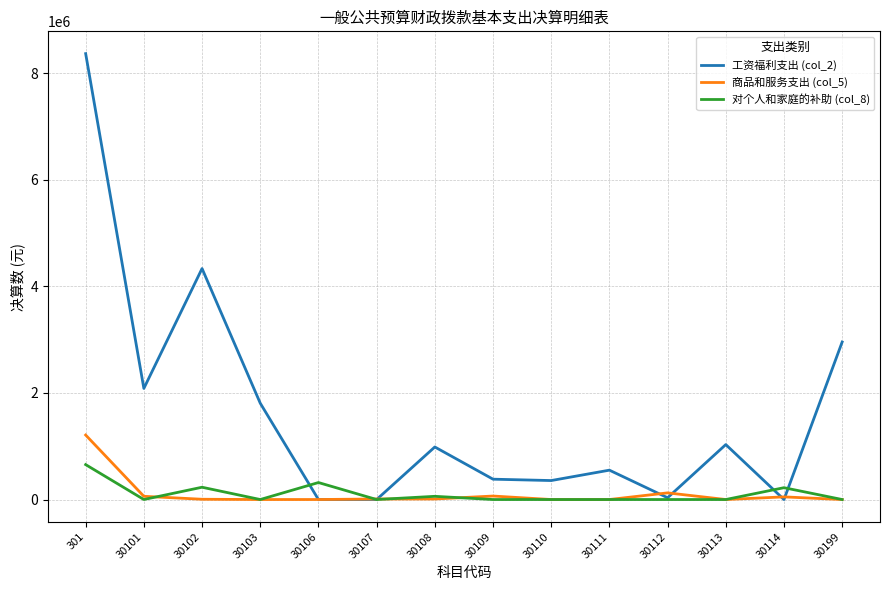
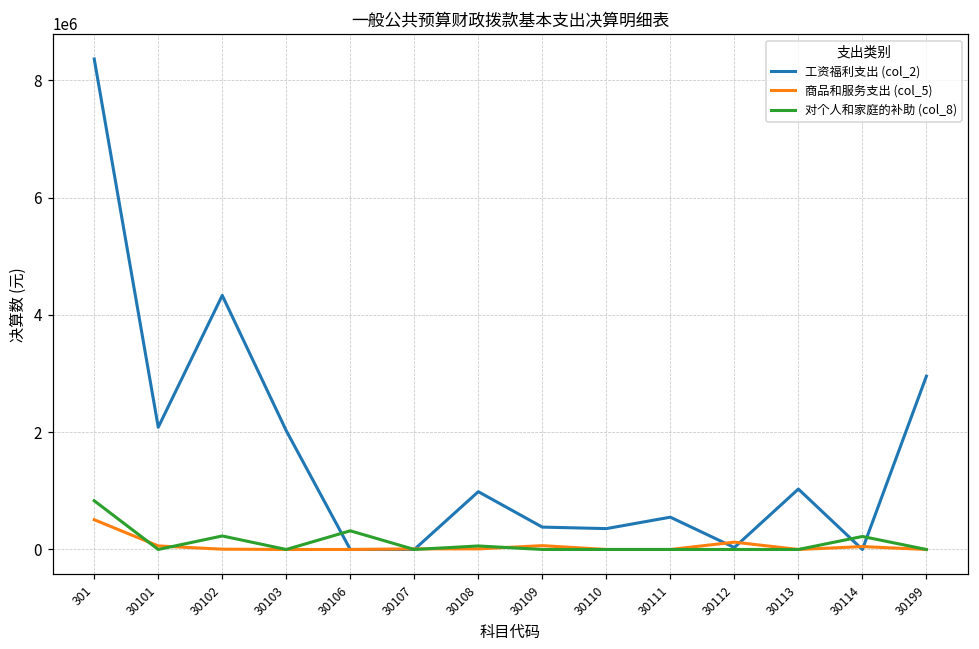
  {
    "工资福利支出 (col_2)": {
      "301": 8400000,
      "30101": 2100000,
      "30102": 4300000,
-     "30103": 1800000,
+     "30103": 2000000,
      "30108": 1000000,
      "30109": 400000,
      "30110": 400000,
      "30111": 600000,
      "30113": 1000000,
      "30114": 0,
      "30199": 3000000
    },
    "商品和服务支出 (col_5)": {
-     "301": 1200000,
+     "301": 500000,
      "30101": 100000,
      "30102": 0,
      "30108": 0,
      "30109": 100000,
      "30112": 100000,
      "30114": 0
    },
    "对个人和家庭的补助 (col_8)": {
-     "301": 700000,
+     "301": 800000,
      "30101": 0,
      "30102": 200000,
      "30106": 300000,
      "30108": 100000,
      "30109": 0,
      "30114": 200000
    }
  }
